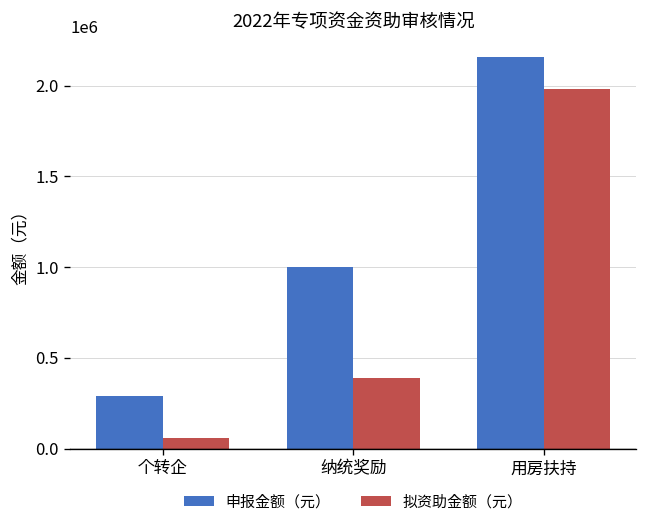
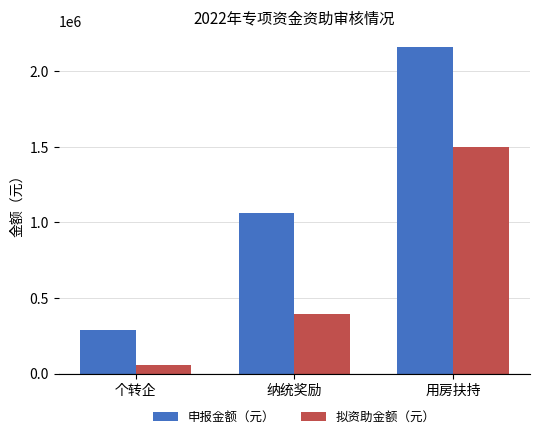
  {
    "申报金额（元）": {
      "个转企": 290000,
-     "纳统奖励": 1000000,
+     "纳统奖励": 1070000,
      "用房扶持": 2160000
    },
    "拟资助金额（元）": {
      "个转企": 60000,
      "纳统奖励": 390000,
-     "用房扶持": 1980000
+     "用房扶持": 1500000
    }
  }
